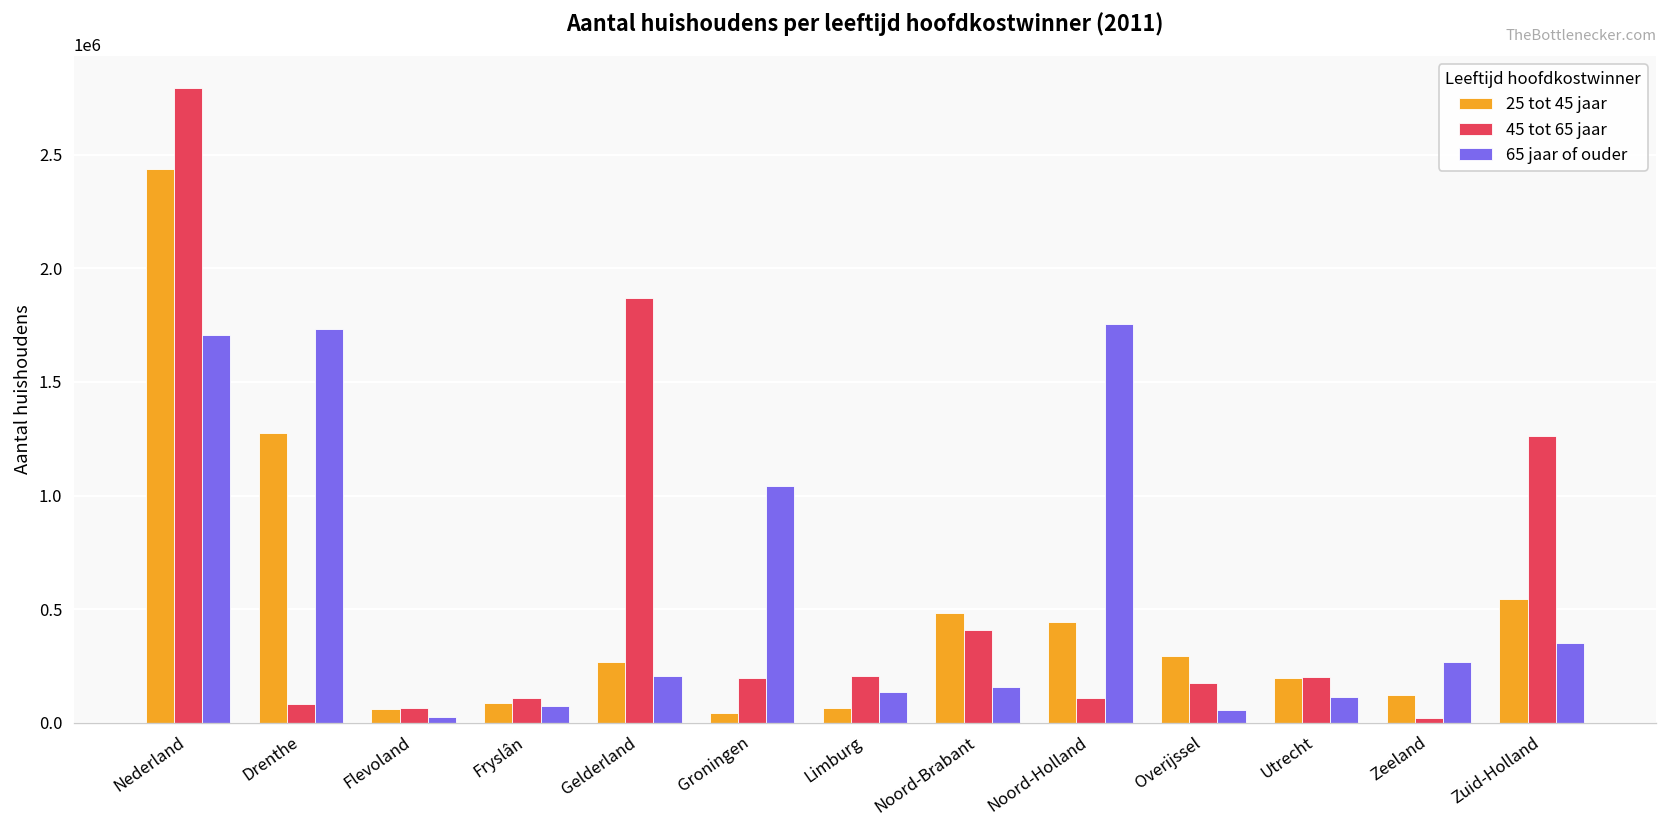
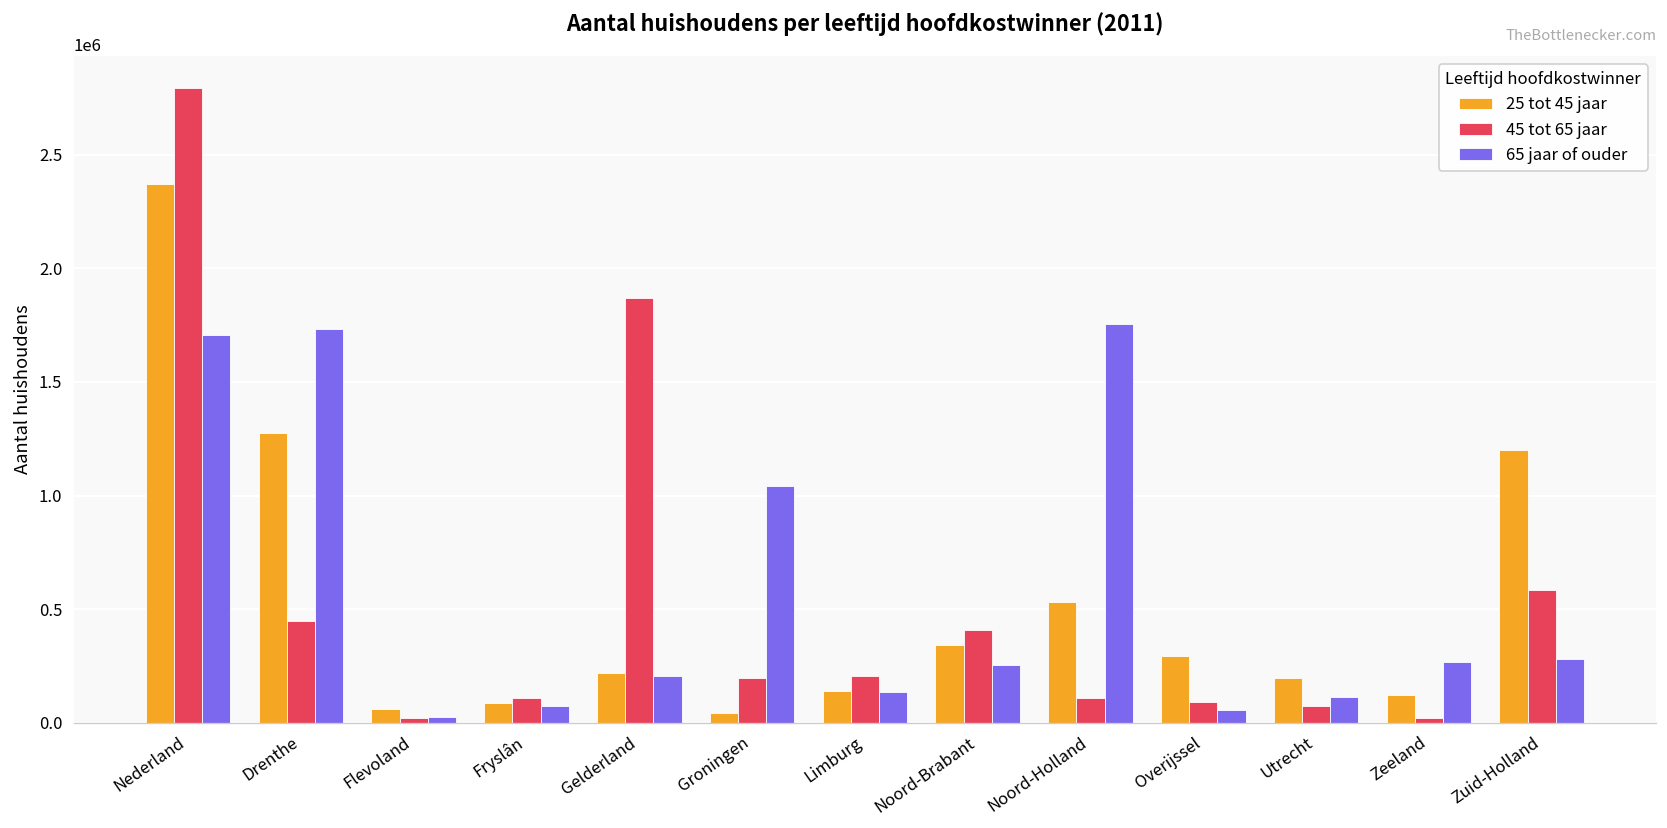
  {
    "25 tot 45 jaar": {
-     "Nederland": 2440000,
+     "Nederland": 2370000,
      "Drenthe": 1270000,
      "Flevoland": 60000,
      "Fryslân": 90000,
-     "Gelderland": 270000,
+     "Gelderland": 220000,
      "Groningen": 40000,
-     "Limburg": 70000,
-     "Noord-Brabant": 480000,
-     "Noord-Holland": 440000,
+     "Limburg": 140000,
+     "Noord-Brabant": 340000,
+     "Noord-Holland": 530000,
      "Overijssel": 290000,
      "Utrecht": 200000,
      "Zeeland": 120000,
-     "Zuid-Holland": 540000
+     "Zuid-Holland": 1200000
    },
    "45 tot 65 jaar": {
      "Nederland": 2790000,
-     "Drenthe": 80000,
-     "Flevoland": 60000,
+     "Drenthe": 450000,
+     "Flevoland": 20000,
      "Fryslân": 110000,
      "Gelderland": 1870000,
      "Groningen": 200000,
      "Limburg": 200000,
      "Noord-Brabant": 410000,
      "Noord-Holland": 110000,
-     "Overijssel": 180000,
-     "Utrecht": 200000,
+     "Overijssel": 90000,
+     "Utrecht": 70000,
      "Zeeland": 20000,
-     "Zuid-Holland": 1260000
+     "Zuid-Holland": 580000
    },
    "65 jaar of ouder": {
      "Nederland": 1710000,
      "Drenthe": 1730000,
      "Flevoland": 30000,
      "Fryslân": 70000,
      "Gelderland": 210000,
      "Groningen": 1040000,
      "Limburg": 140000,
-     "Noord-Brabant": 160000,
+     "Noord-Brabant": 260000,
      "Noord-Holland": 1760000,
      "Overijssel": 60000,
      "Utrecht": 110000,
      "Zeeland": 270000,
-     "Zuid-Holland": 350000
+     "Zuid-Holland": 280000
    }
  }
